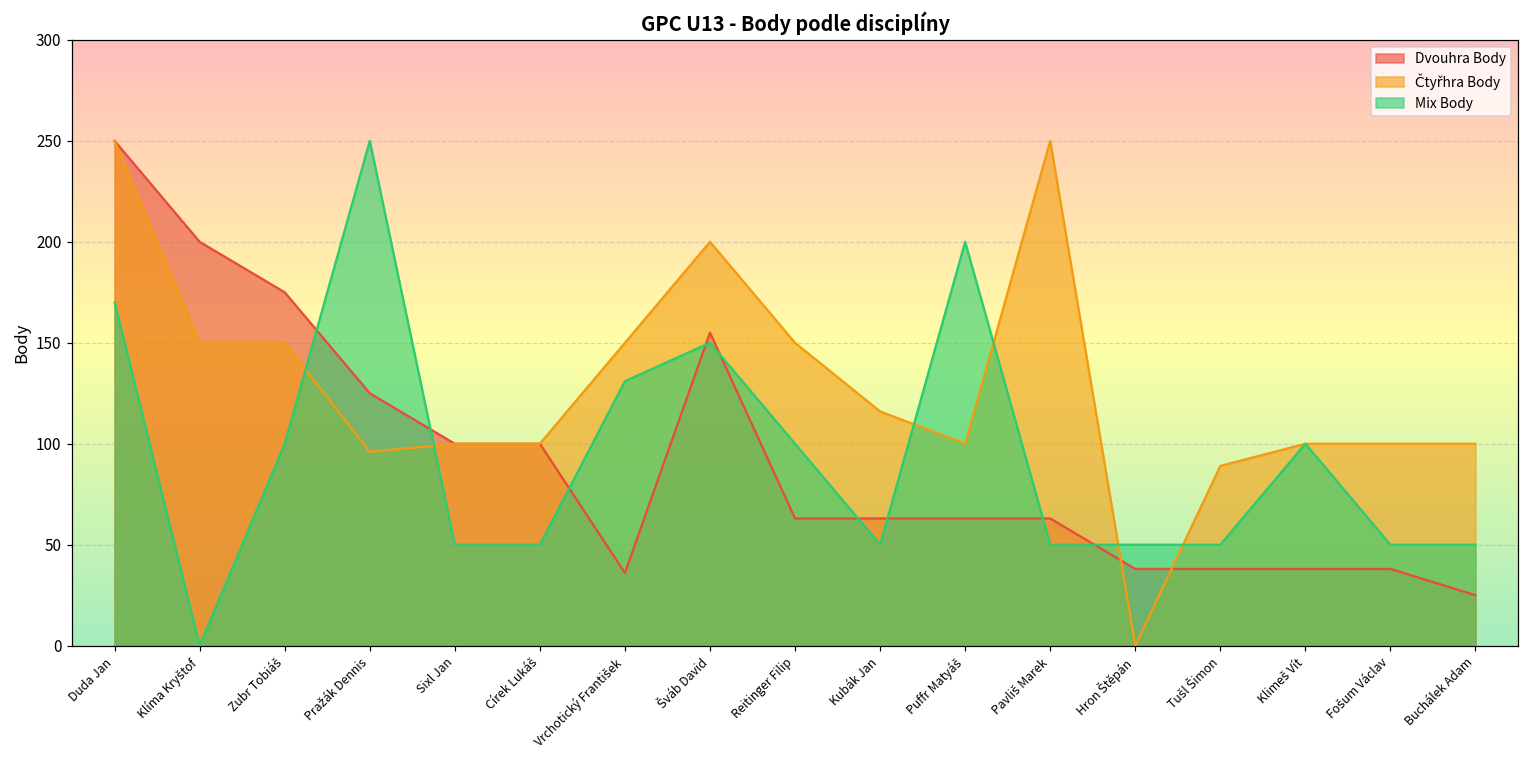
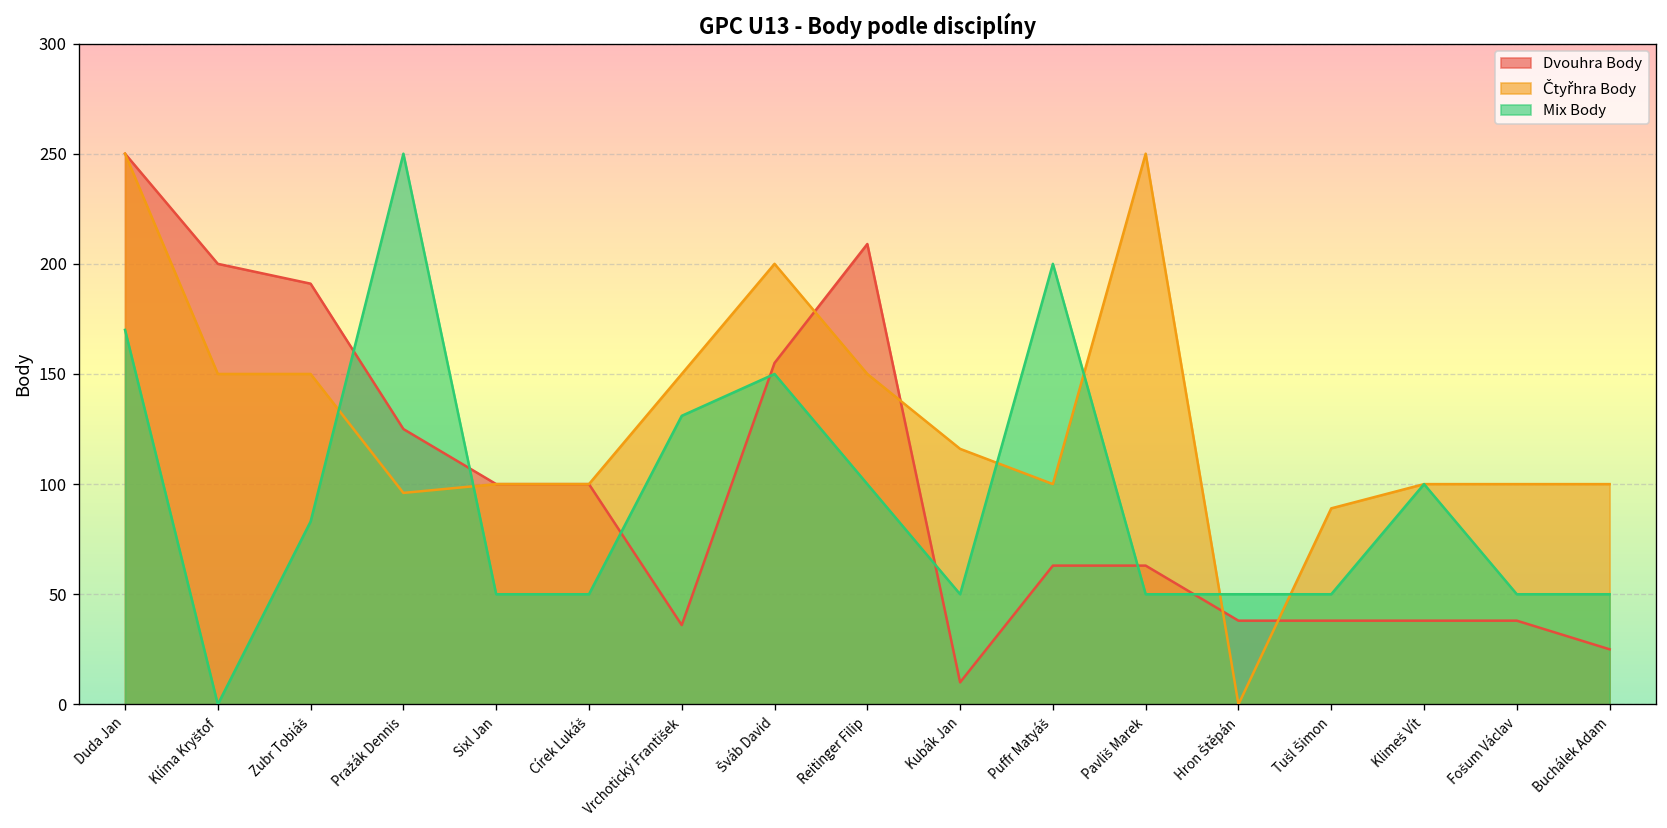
  {
    "Dvouhra Body": {
      "Klíma Kryštof": 200,
-     "Zubr Tobiáš": 175,
+     "Zubr Tobiáš": 191,
      "Pražák Dennis": 125,
      "Vrchotický František": 36,
      "Šváb David": 155,
-     "Reitinger Filip": 63,
-     "Kubák Jan": 63,
+     "Reitinger Filip": 209,
+     "Kubák Jan": 10,
      "Puffr Matyáš": 63,
      "Pavliš Marek": 63,
      "Hron Štěpán": 38,
      "Tušl Šimon": 38,
      "Klimeš Vít": 38,
      "Fošum Václav": 38,
      "Buchálek Adam": 25
    },
    "Čtyřhra Body": {
      "Klíma Kryštof": 150,
      "Zubr Tobiáš": 150,
      "Pražák Dennis": 96,
      "Vrchotický František": 150,
      "Šváb David": 200,
      "Reitinger Filip": 150,
      "Kubák Jan": 116,
      "Puffr Matyáš": 100,
      "Pavliš Marek": 250,
      "Hron Štěpán": 0,
      "Tušl Šimon": 89,
      "Fošum Václav": 100,
      "Buchálek Adam": 100
    },
    "Mix Body": {
      "Duda Jan": 170,
      "Klíma Kryštof": 0,
-     "Zubr Tobiáš": 100,
+     "Zubr Tobiáš": 83,
      "Pražák Dennis": 250,
      "Sixl Jan": 50,
      "Círek Lukáš": 50,
      "Vrchotický František": 131,
      "Šváb David": 150,
      "Reitinger Filip": 100,
      "Kubák Jan": 50,
      "Puffr Matyáš": 200,
      "Pavliš Marek": 50,
      "Hron Štěpán": 50,
      "Tušl Šimon": 50,
      "Fošum Václav": 50,
      "Buchálek Adam": 50
    }
  }
